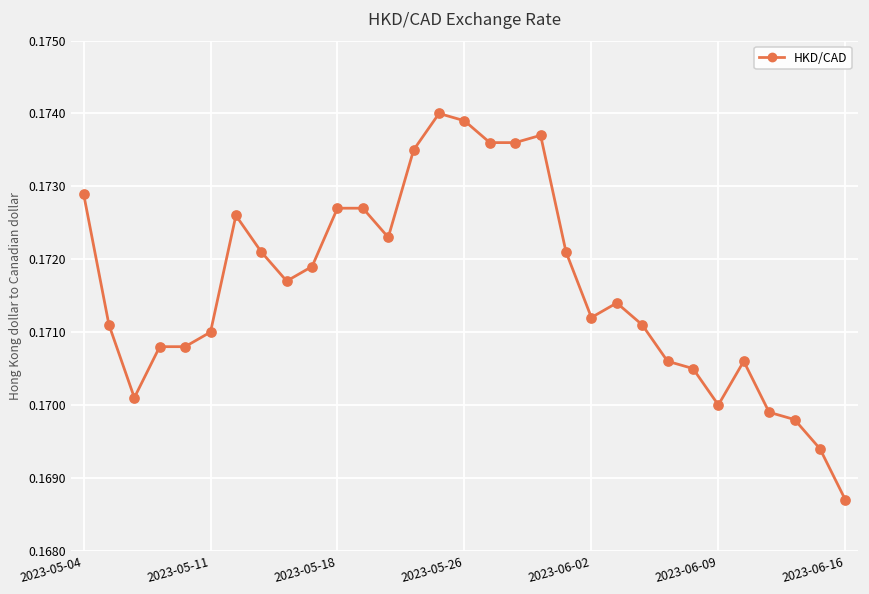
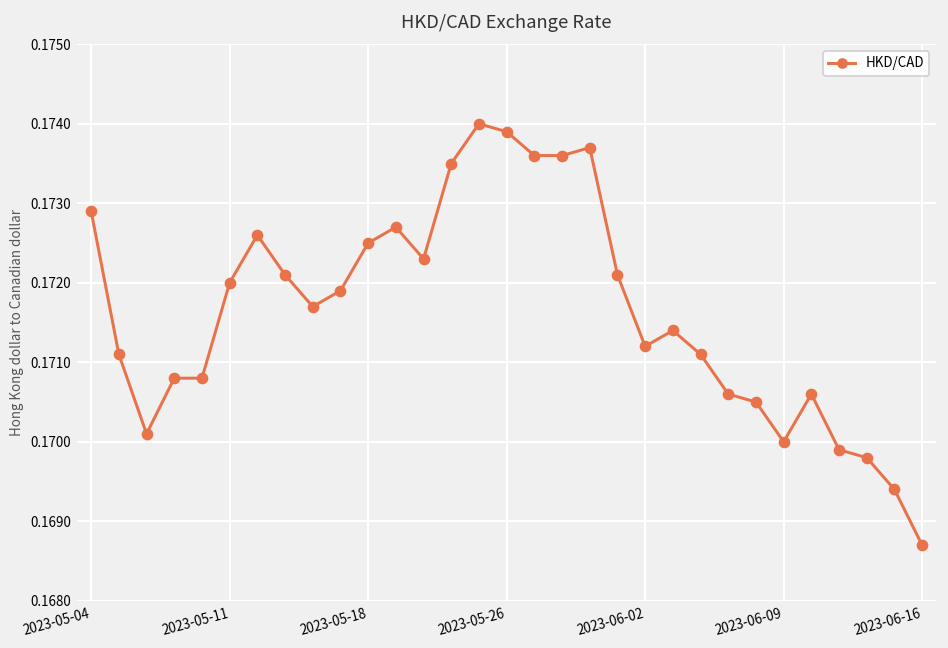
  {
    "2023-05-04": 0.1729,
-   "2023-05-11": 0.171,
-   "2023-05-18": 0.1727,
+   "2023-05-11": 0.172,
+   "2023-05-18": 0.1725,
    "2023-05-26": 0.1739,
    "2023-06-02": 0.1712,
    "2023-06-09": 0.1700,
    "2023-06-16": 0.1687
  }
